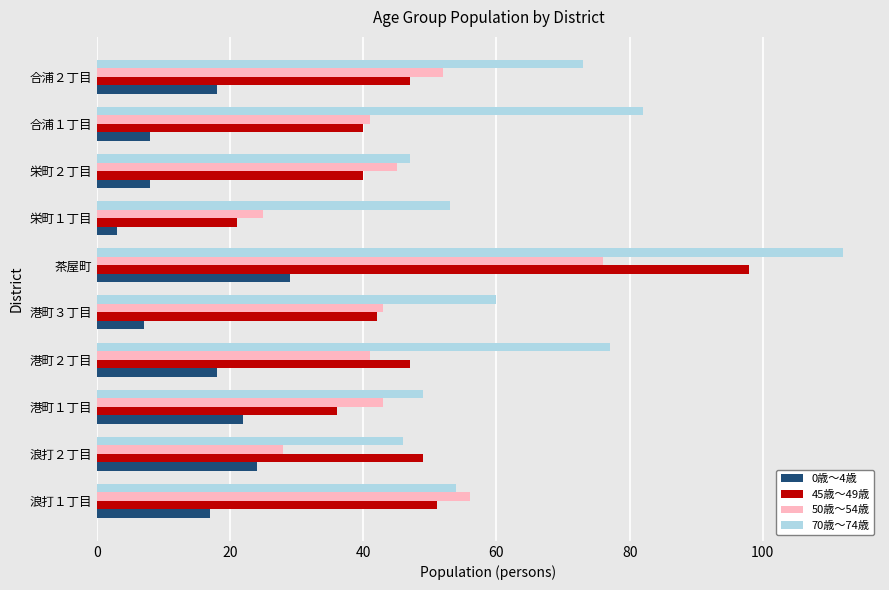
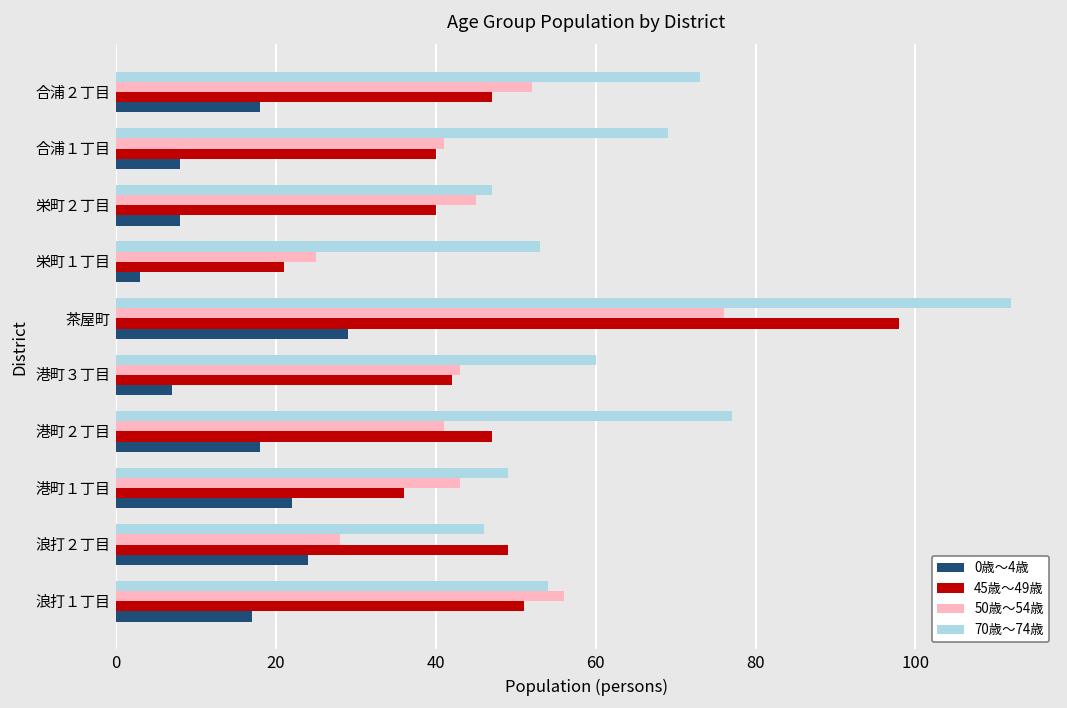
  {
    "0歳～4歳": {
      "合浦２丁目": 18,
      "合浦１丁目": 8,
      "栄町２丁目": 8,
      "栄町１丁目": 3,
      "茶屋町": 29,
      "港町３丁目": 7,
      "港町２丁目": 18,
      "港町１丁目": 22,
      "浪打２丁目": 24,
      "浪打１丁目": 17
    },
    "45歳～49歳": {
      "合浦２丁目": 47,
      "合浦１丁目": 40,
      "栄町２丁目": 40,
      "栄町１丁目": 21,
      "茶屋町": 98,
      "港町３丁目": 42,
      "港町２丁目": 47,
      "港町１丁目": 36,
      "浪打２丁目": 49,
      "浪打１丁目": 51
    },
    "50歳～54歳": {
      "合浦２丁目": 52,
      "合浦１丁目": 41,
      "栄町２丁目": 45,
      "栄町１丁目": 25,
      "茶屋町": 76,
      "港町３丁目": 43,
      "港町２丁目": 41,
      "港町１丁目": 43,
      "浪打２丁目": 28,
      "浪打１丁目": 56
    },
    "70歳～74歳": {
      "合浦２丁目": 73,
-     "合浦１丁目": 82,
+     "合浦１丁目": 69,
      "栄町２丁目": 47,
      "栄町１丁目": 53,
      "茶屋町": 112,
      "港町３丁目": 60,
      "港町２丁目": 77,
      "港町１丁目": 49,
      "浪打２丁目": 46,
      "浪打１丁目": 54
    }
  }
